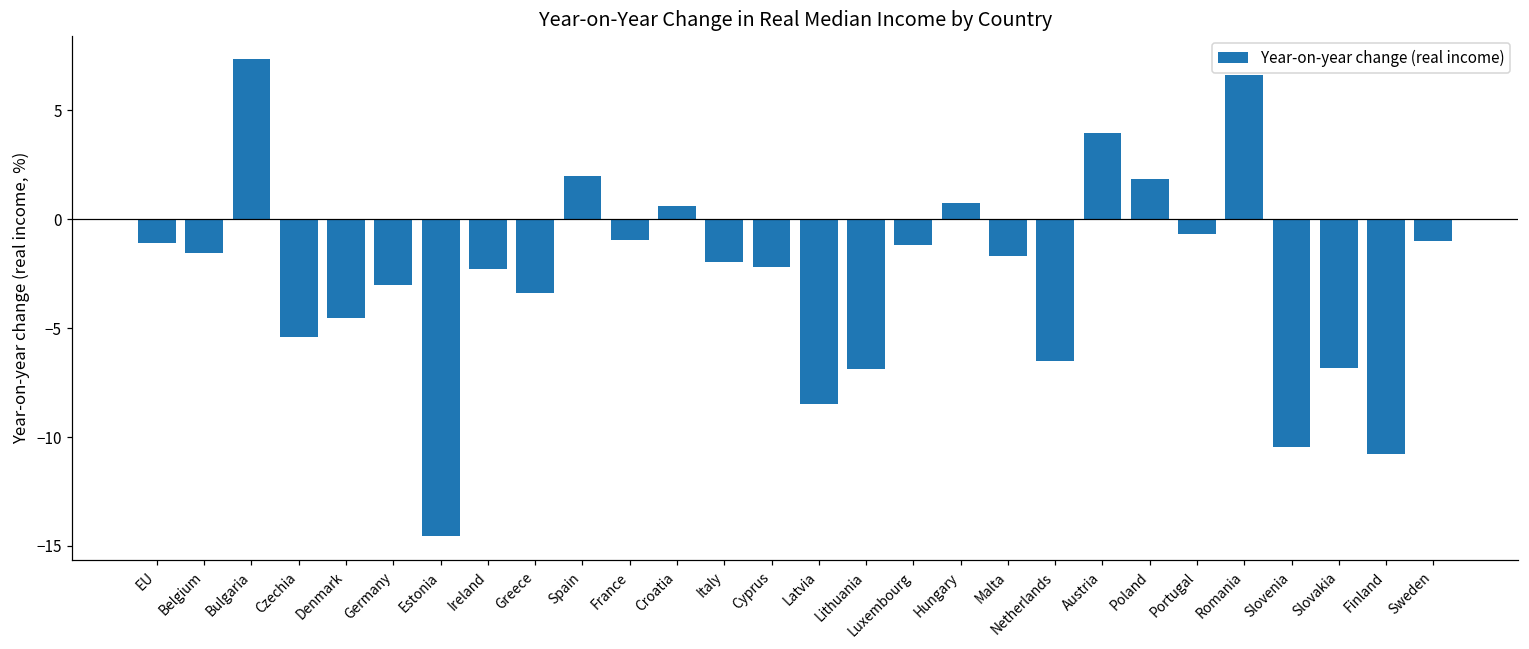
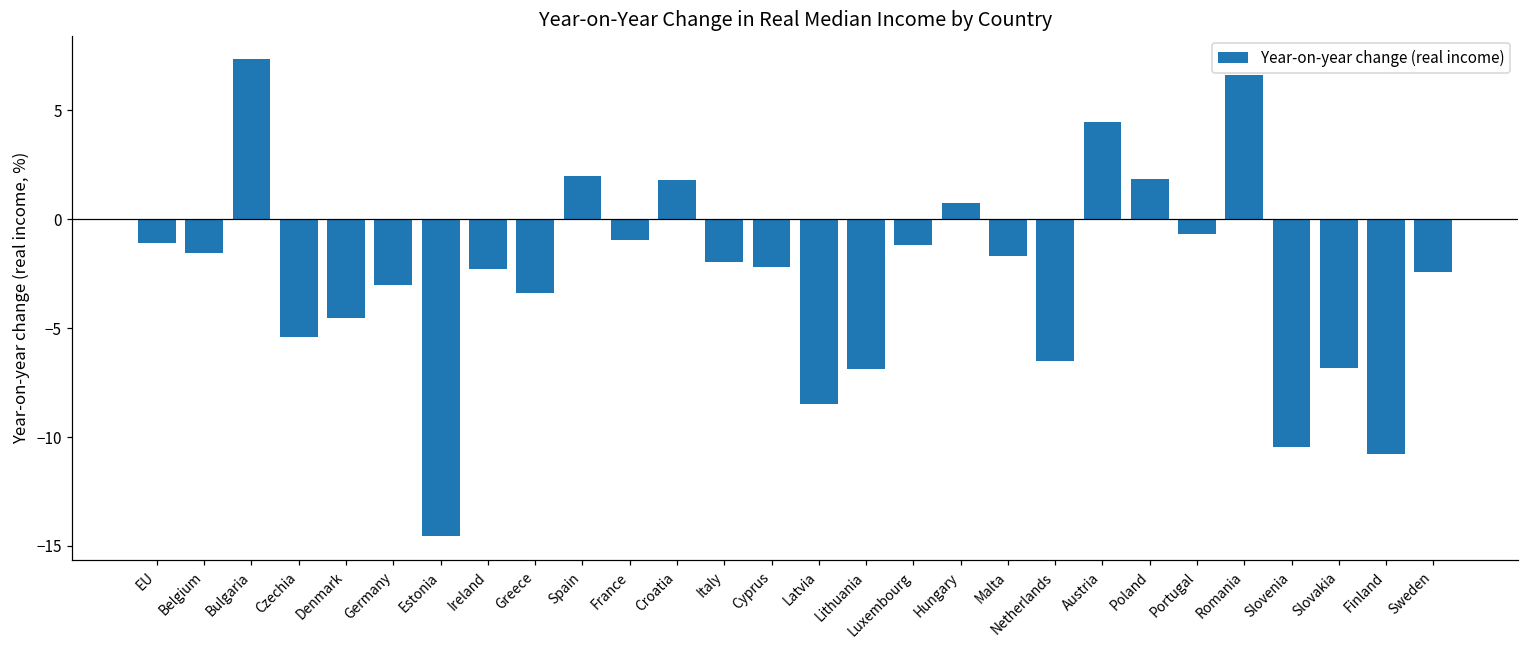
  {
    "EU": -1.1,
    "Belgium": -1.5,
    "Bulgaria": 7.3,
    "Czechia": -5.4,
    "Denmark": -4.5,
    "Germany": -3.0,
    "Estonia": -14.6,
    "Ireland": -2.3,
    "Greece": -3.4,
    "Spain": 2.0,
    "France": -1.0,
-   "Croatia": 0.6,
+   "Croatia": 1.8,
    "Italy": -2.0,
    "Cyprus": -2.2,
    "Latvia": -8.5,
    "Lithuania": -6.9,
    "Luxembourg": -1.2,
    "Hungary": 0.8,
    "Malta": -1.7,
    "Netherlands": -6.5,
-   "Austria": 4.0,
+   "Austria": 4.5,
    "Poland": 1.8,
    "Portugal": -0.7,
    "Romania": 6.6,
    "Slovenia": -10.5,
    "Slovakia": -6.8,
    "Finland": -10.8,
-   "Sweden": -1.0
+   "Sweden": -2.4
  }
